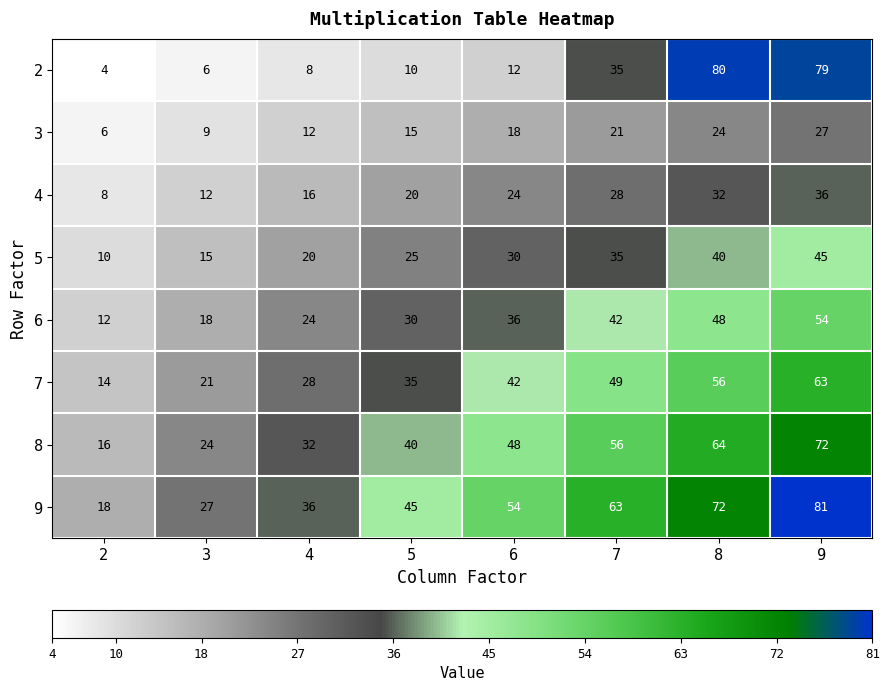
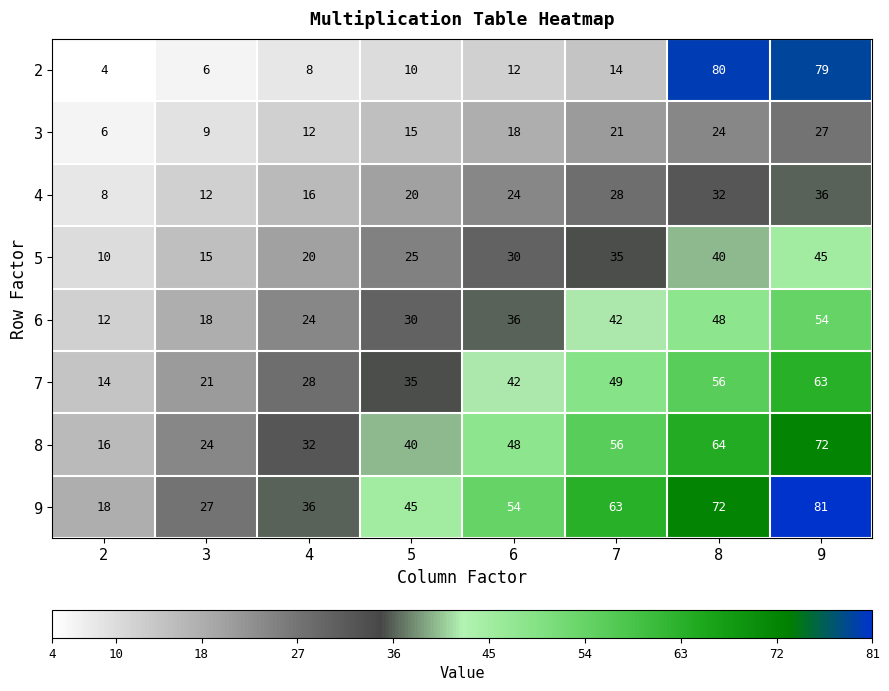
  {
    "2": {
      "2": 4,
      "3": 6,
      "4": 8,
      "5": 10,
      "6": 12,
-     "7": 35,
+     "7": 14,
      "8": 80,
      "9": 79
    },
    "3": {
      "2": 6,
      "3": 9,
      "4": 12,
      "5": 15,
      "6": 18,
      "7": 21,
      "8": 24,
      "9": 27
    },
    "4": {
      "2": 8,
      "3": 12,
      "4": 16,
      "5": 20,
      "6": 24,
      "7": 28,
      "8": 32,
      "9": 36
    },
    "5": {
      "2": 10,
      "3": 15,
      "4": 20,
      "5": 25,
      "6": 30,
      "7": 35,
      "8": 40,
      "9": 45
    },
    "6": {
      "2": 12,
      "3": 18,
      "4": 24,
      "5": 30,
      "6": 36,
      "7": 42,
      "8": 48,
      "9": 54
    },
    "7": {
      "2": 14,
      "3": 21,
      "4": 28,
      "5": 35,
      "6": 42,
      "7": 49,
      "8": 56,
      "9": 63
    },
    "8": {
      "2": 16,
      "3": 24,
      "4": 32,
      "5": 40,
      "6": 48,
      "7": 56,
      "8": 64,
      "9": 72
    },
    "9": {
      "2": 18,
      "3": 27,
      "4": 36,
      "5": 45,
      "6": 54,
      "7": 63,
      "8": 72,
      "9": 81
    }
  }
